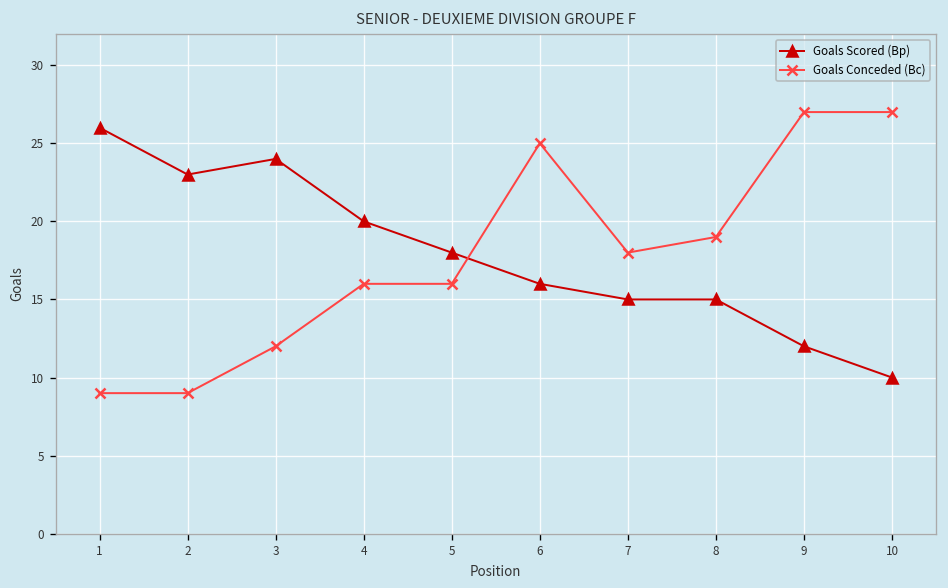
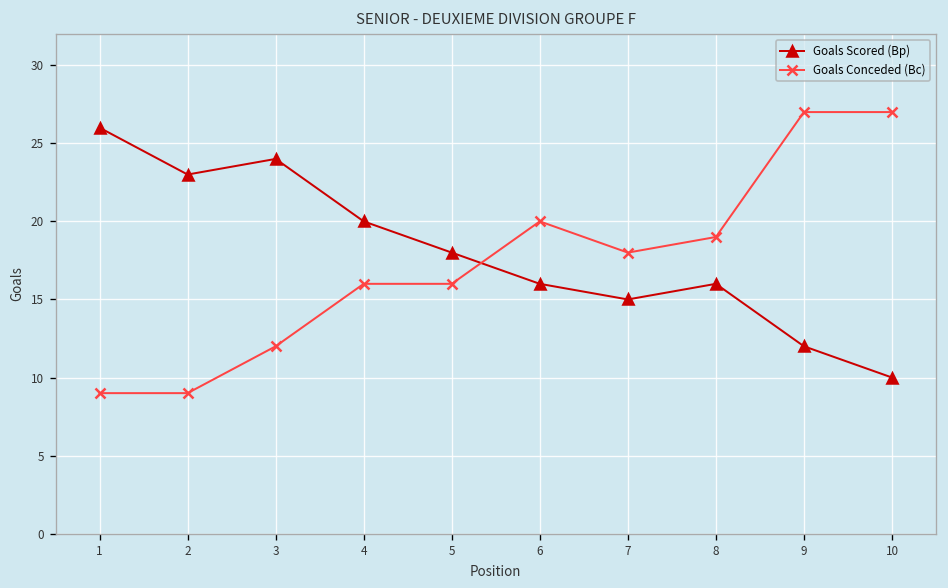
  {
    "Goals Scored (Bp)": {
      "1": 26,
      "2": 23,
      "3": 24,
      "4": 20,
      "5": 18,
      "6": 16,
      "7": 15,
-     "8": 15,
+     "8": 16,
      "9": 12,
      "10": 10
    },
    "Goals Conceded (Bc)": {
      "1": 9,
      "2": 9,
      "3": 12,
      "4": 16,
      "5": 16,
-     "6": 25,
+     "6": 20,
      "7": 18,
      "8": 19,
      "9": 27,
      "10": 27
    }
  }
